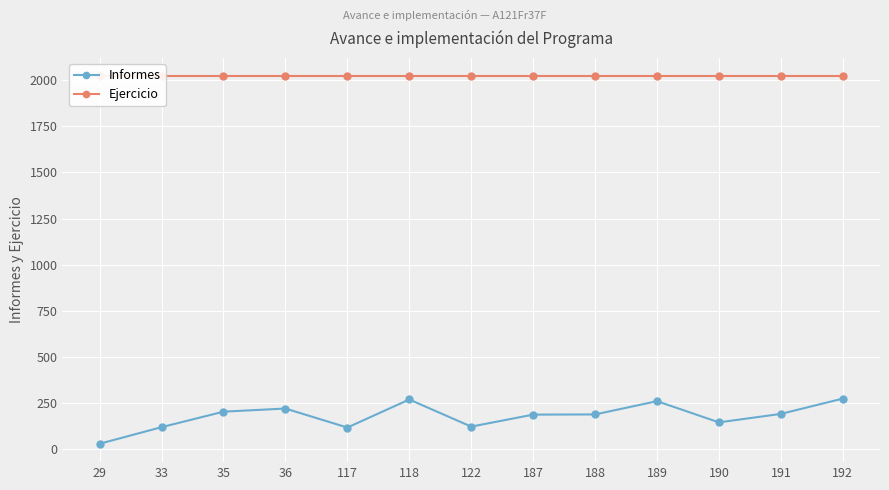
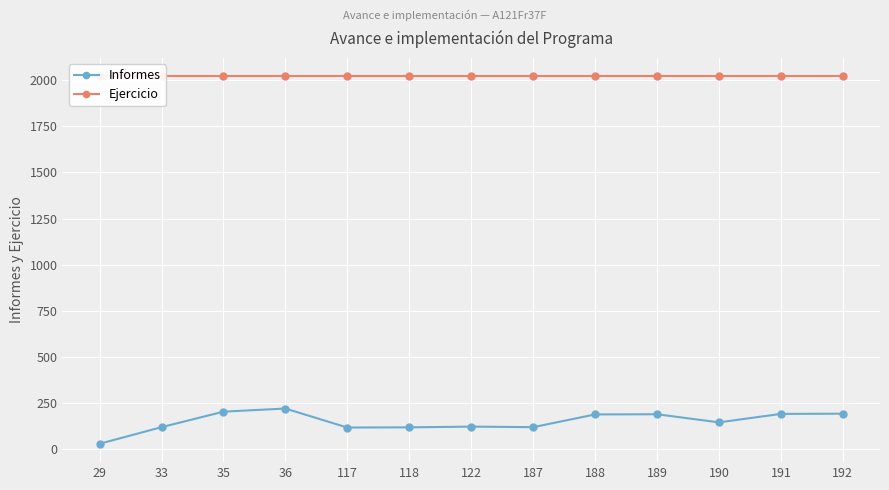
  {
    "Informes": {
      "29": 30,
      "33": 120,
      "35": 200,
      "36": 220,
      "117": 120,
-     "118": 270,
+     "118": 120,
      "122": 120,
-     "187": 190,
+     "187": 120,
      "188": 190,
-     "189": 260,
+     "189": 190,
      "190": 150,
      "191": 190,
-     "192": 270
+     "192": 190
    },
    "Ejercicio": {
      "35": 2020,
      "36": 2020,
      "117": 2020,
      "118": 2020,
      "122": 2020,
      "187": 2020,
      "188": 2020,
      "189": 2020,
      "190": 2020,
      "191": 2020,
      "192": 2020
    }
  }
